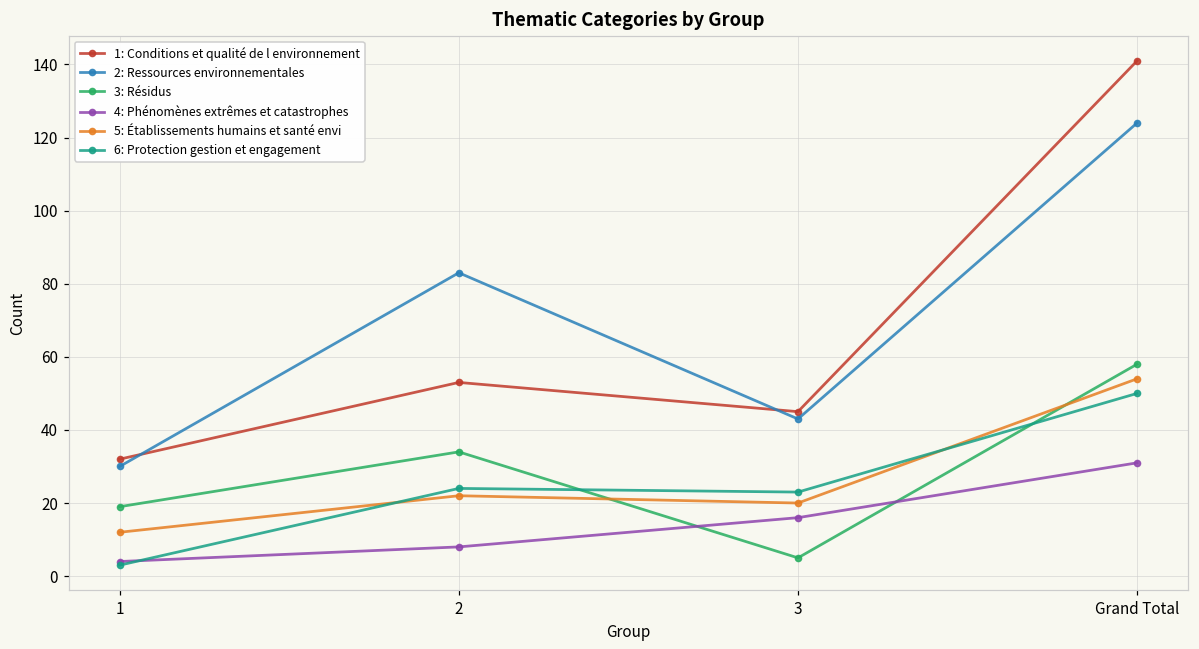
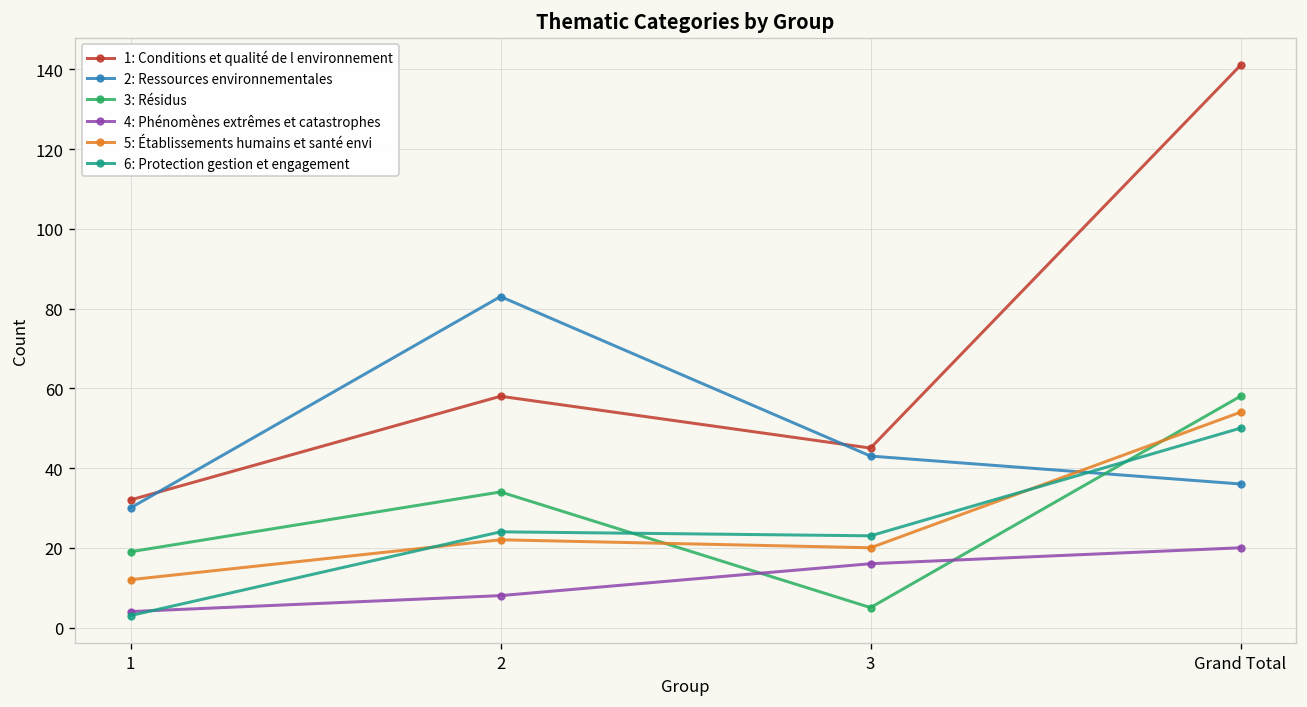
  {
    "1: Conditions et qualité de l environnement": {
      "1": 32,
-     "2": 53,
+     "2": 58,
      "3": 45,
      "Grand Total": 141
    },
    "2: Ressources environnementales": {
      "1": 30,
      "2": 83,
      "3": 43,
-     "Grand Total": 124
+     "Grand Total": 36
    },
    "4: Phénomènes extrêmes et catastrophes": {
      "1": 4,
      "2": 8,
      "3": 16,
-     "Grand Total": 31
+     "Grand Total": 20
    },
    "5: Établissements humains et santé envi": {
      "1": 12,
      "2": 22,
      "3": 20,
      "Grand Total": 54
    }
  }
